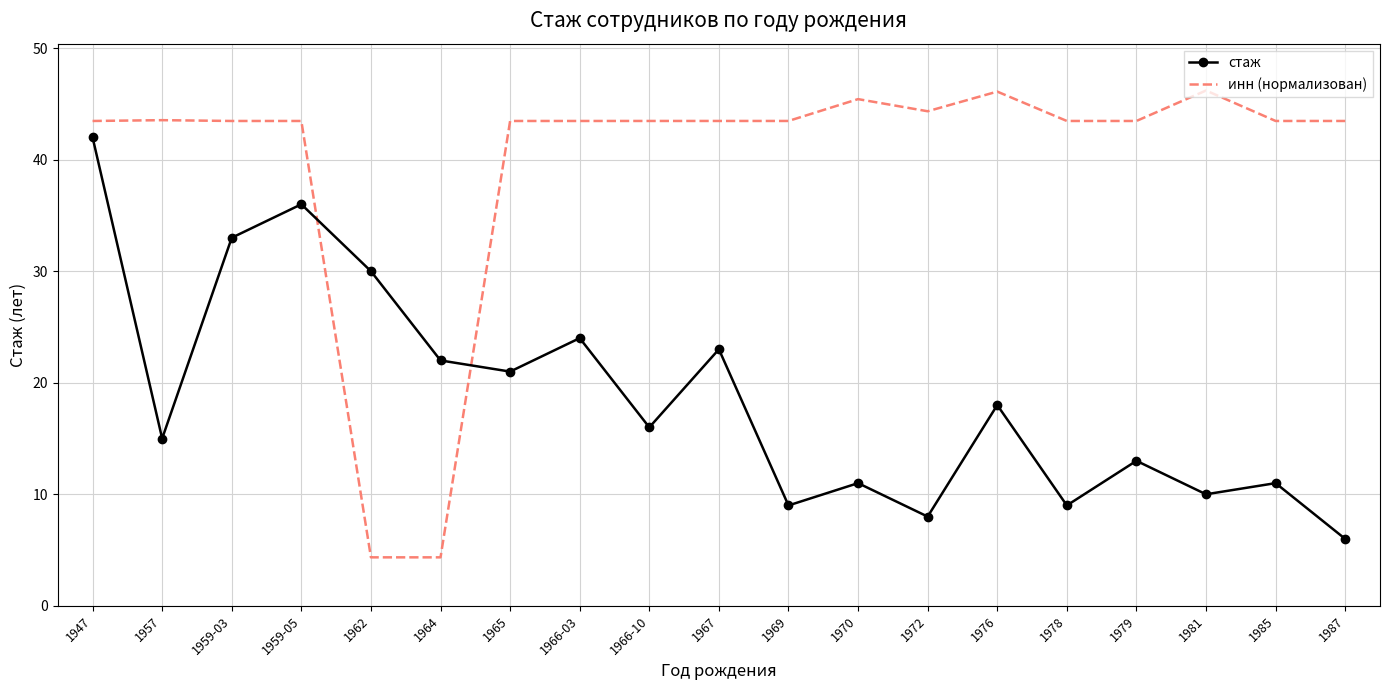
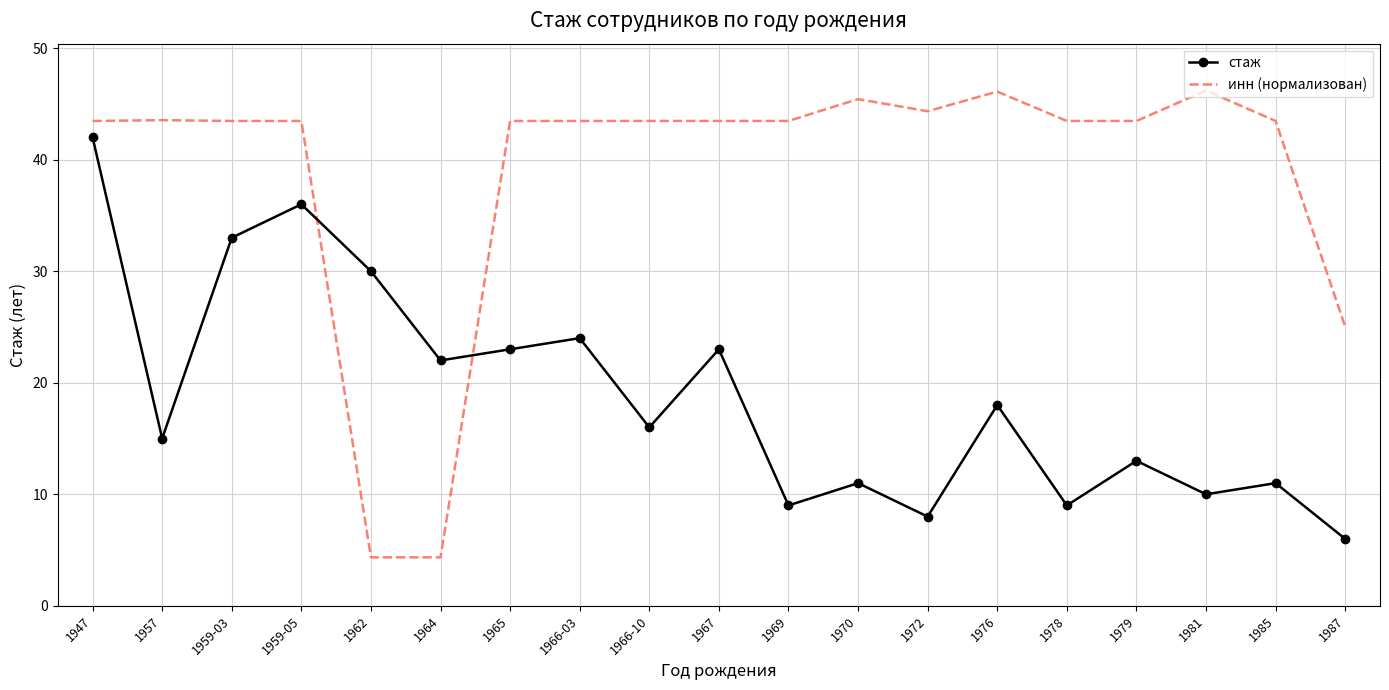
  {
    "стаж": {
      "1947": 42,
      "1957": 15,
      "1959-03": 33,
      "1959-05": 36,
      "1962": 30,
      "1964": 22,
-     "1965": 21,
+     "1965": 23,
      "1966-03": 24,
      "1966-10": 16,
      "1967": 23,
      "1969": 9,
      "1970": 11,
      "1972": 8,
      "1976": 18,
      "1978": 9,
      "1979": 13,
      "1981": 10,
      "1985": 11,
      "1987": 6
    },
    "инн (нормализован)": {
      "1947": 43.5,
      "1957": 43.5,
      "1959-03": 43.5,
      "1959-05": 43.5,
      "1962": 4.3,
      "1964": 4.3,
      "1965": 43.5,
      "1966-03": 43.5,
      "1966-10": 43.5,
      "1967": 43.5,
      "1969": 43.5,
      "1970": 45.4,
      "1972": 44.3,
      "1976": 46.1,
      "1978": 43.5,
      "1979": 43.5,
      "1985": 43.5,
-     "1987": 43.5
+     "1987": 25.0
    }
  }
